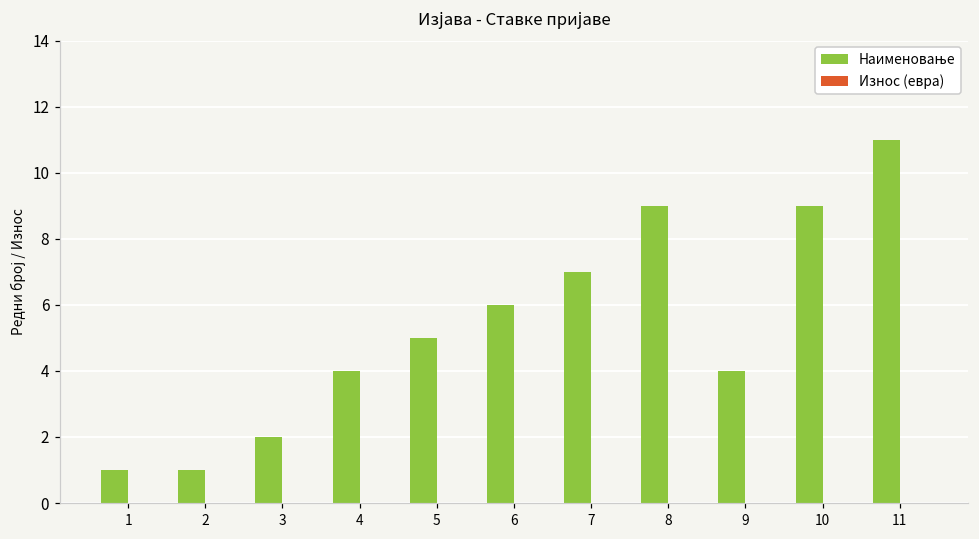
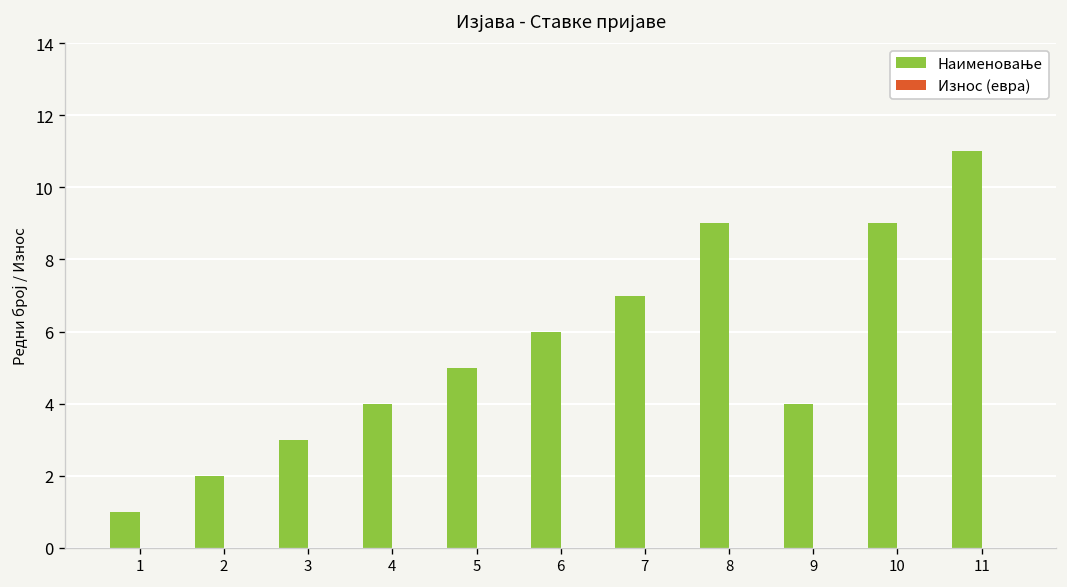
  {
    "Наименовање": {
      "1": 1,
-     "2": 1,
-     "3": 2,
+     "2": 2,
+     "3": 3,
      "4": 4,
      "5": 5,
      "6": 6,
      "7": 7,
      "8": 9,
      "9": 4,
      "10": 9,
      "11": 11
    },
    "Износ (евра)": {
      "1": 0,
      "2": 0,
      "3": 0,
      "4": 0,
      "5": 0,
      "6": 0,
      "7": 0,
      "8": 0,
      "9": 0,
      "10": 0,
      "11": 0
    }
  }
